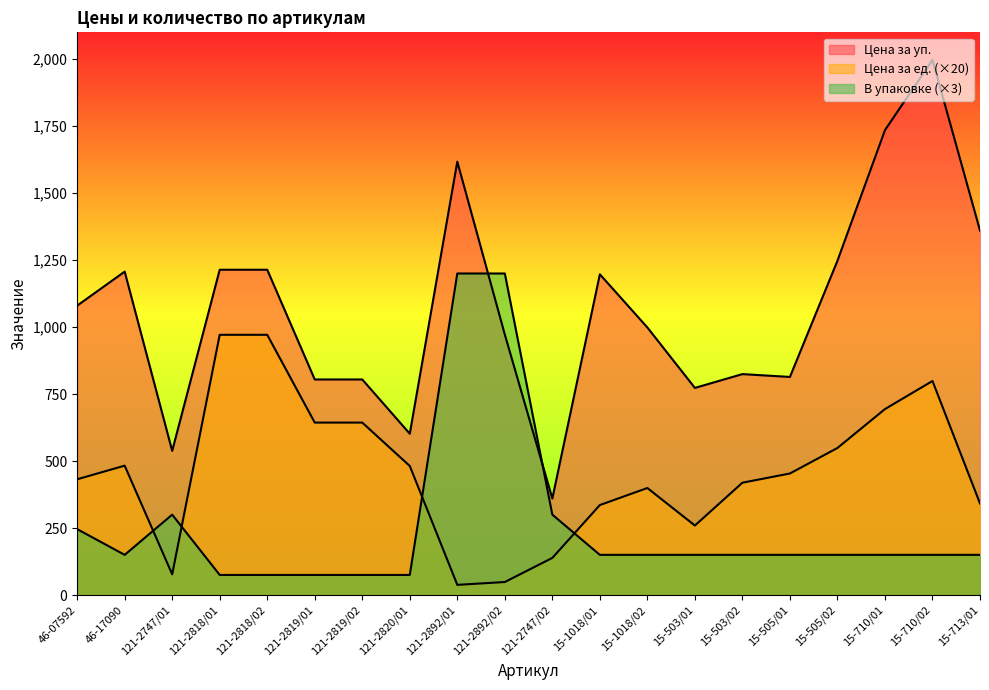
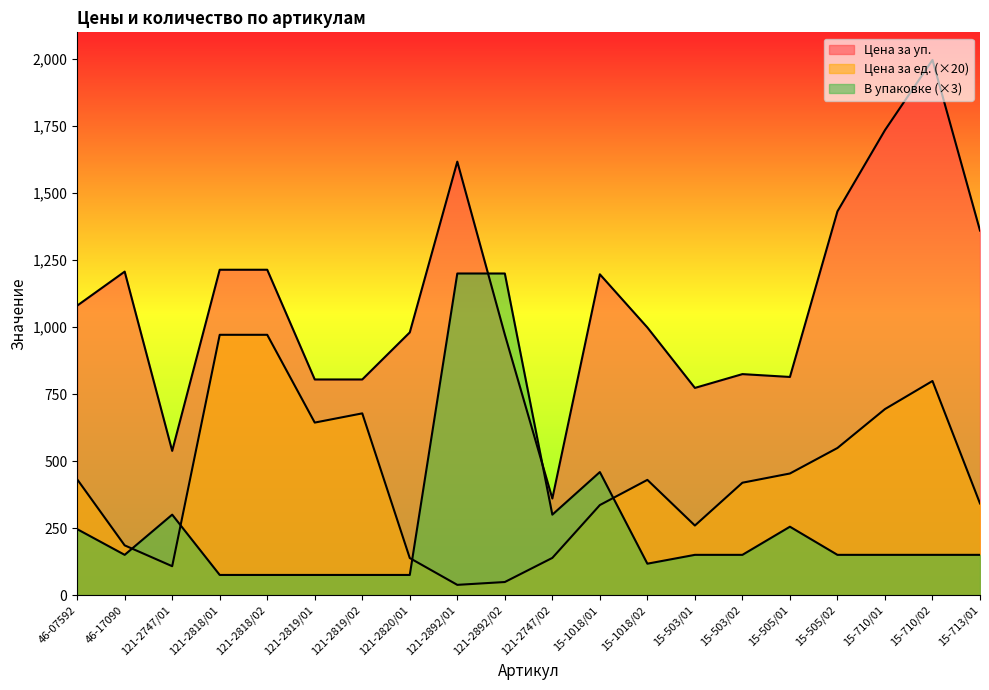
  {
    "Цена за уп.": {
      "46-07592": "1,080",
      "46-17090": "1,210",
      "121-2747/01": "540",
      "121-2818/01": "1,210",
      "121-2818/02": "1,210",
      "121-2819/01": "800",
      "121-2819/02": "800",
-     "121-2820/01": "600",
+     "121-2820/01": "980",
      "121-2892/01": "1,620",
      "121-2892/02": "970",
      "121-2747/02": "360",
      "15-1018/01": "1,200",
      "15-1018/02": "1,000",
      "15-503/01": "770",
      "15-503/02": "820",
      "15-505/01": "810",
-     "15-505/02": "1,250",
+     "15-505/02": "1,430",
      "15-710/01": "1,740",
      "15-713/01": "1,360"
    },
    "Цена за ед. (×20)": {
      "46-07592": "430",
-     "46-17090": "480",
-     "121-2747/01": "80",
+     "46-17090": "190",
+     "121-2747/01": "110",
      "121-2818/01": "970",
      "121-2818/02": "970",
      "121-2819/01": "640",
-     "121-2819/02": "640",
-     "121-2820/01": "480",
+     "121-2819/02": "680",
+     "121-2820/01": "140",
      "121-2892/01": "40",
      "121-2892/02": "50",
      "121-2747/02": "140",
      "15-1018/01": "340",
-     "15-1018/02": "400",
+     "15-1018/02": "430",
      "15-503/01": "260",
      "15-503/02": "420",
      "15-505/01": "450",
      "15-505/02": "550",
      "15-710/01": "690",
      "15-710/02": "800",
      "15-713/01": "340"
    },
    "В упаковке (×3)": {
      "46-07592": "250",
      "46-17090": "150",
      "121-2747/01": "300",
      "121-2818/01": "80",
      "121-2818/02": "80",
      "121-2819/01": "80",
      "121-2819/02": "80",
      "121-2820/01": "80",
      "121-2892/01": "1,200",
      "121-2892/02": "1,200",
      "121-2747/02": "300",
-     "15-1018/01": "150",
-     "15-1018/02": "150",
+     "15-1018/01": "460",
+     "15-1018/02": "120",
      "15-503/01": "150",
      "15-503/02": "150",
-     "15-505/01": "150",
+     "15-505/01": "260",
      "15-505/02": "150",
      "15-710/01": "150",
      "15-710/02": "150",
      "15-713/01": "150"
    }
  }
